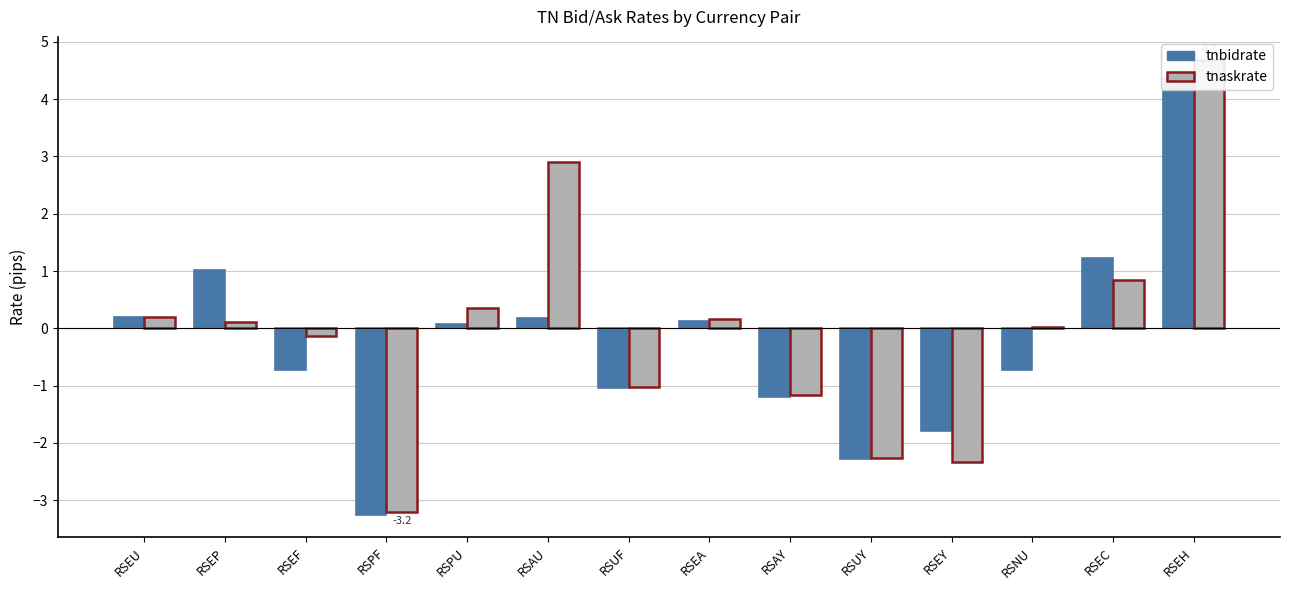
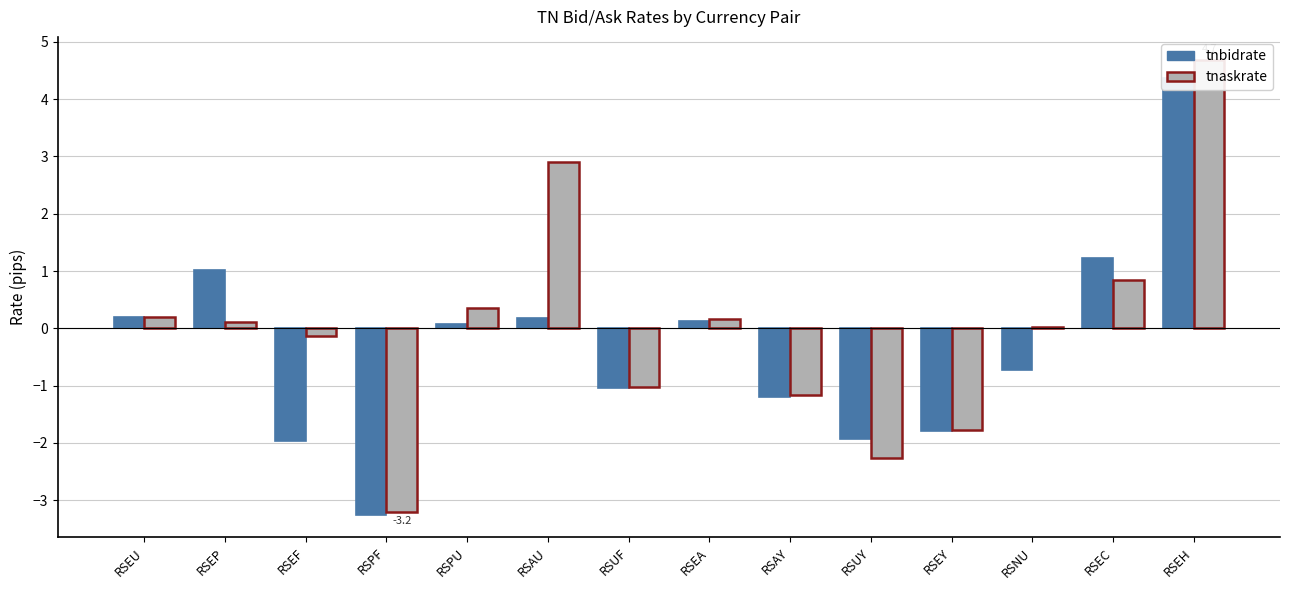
  {
    "tnbidrate": {
      "RSEU": 0.2,
      "RSEP": 1.0,
-     "RSEF": -0.7,
+     "RSEF": -2.0,
      "RSPF": -3.3,
      "RSPU": 0.1,
      "RSAU": 0.2,
      "RSUF": -1.0,
      "RSEA": 0.1,
      "RSAY": -1.2,
-     "RSUY": -2.3,
+     "RSUY": -1.9,
      "RSEY": -1.8,
      "RSNU": -0.7,
      "RSEC": 1.2
    },
    "tnaskrate": {
      "RSEU": 0.2,
      "RSEP": 0.1,
      "RSEF": -0.1,
      "RSPU": 0.4,
      "RSAU": 2.9,
      "RSUF": -1.0,
      "RSEA": 0.2,
      "RSAY": -1.2,
      "RSUY": -2.3,
-     "RSEY": -2.3,
+     "RSEY": -1.8,
      "RSEC": 0.8
    }
  }
